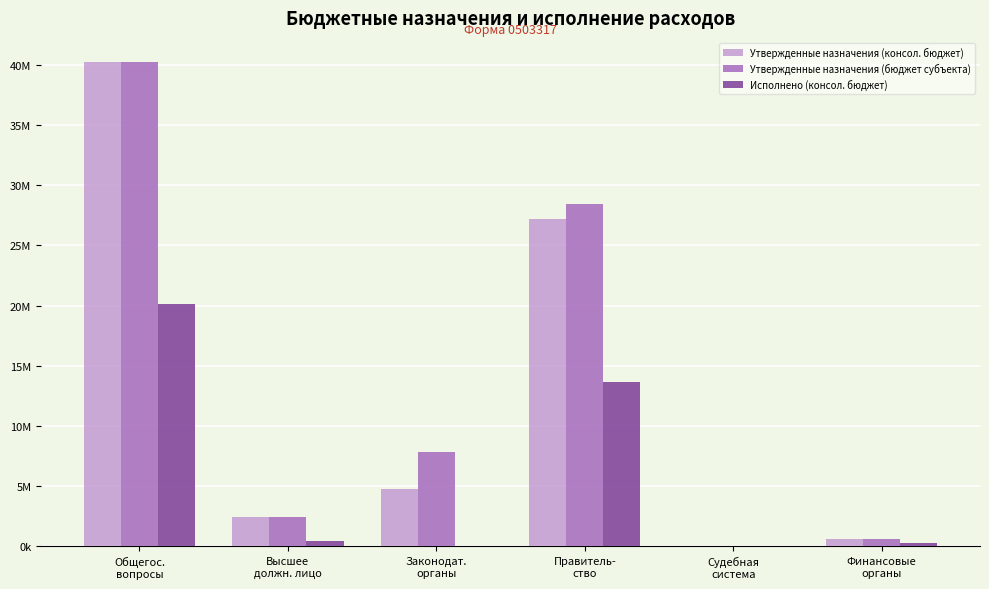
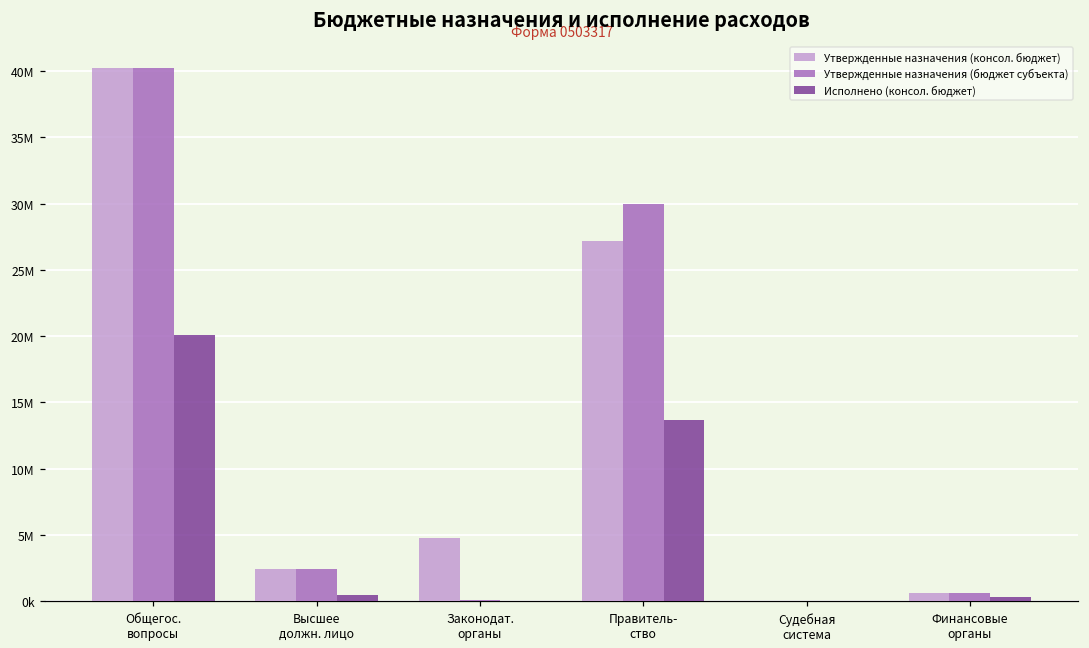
  {
    "Утвержденные назначения (консол. бюджет)": {
      "Общегос. вопросы": 40200000,
      "Высшее должн. лицо": 2400000,
      "Законодат. органы": 4700000,
      "Правитель- ство": 27200000,
      "Финансовые органы": 600000
    },
    "Утвержденные назначения (бюджет субъекта)": {
      "Общегос. вопросы": 40200000,
      "Высшее должн. лицо": 2400000,
-     "Законодат. органы": 7800000,
-     "Правитель- ство": 28400000,
+     "Законодат. органы": 100000,
+     "Правитель- ство": 30000000,
      "Финансовые органы": 600000
    },
    "Исполнено (консол. бюджет)": {
      "Общегос. вопросы": 20100000,
      "Высшее должн. лицо": 400000,
      "Правитель- ство": 13600000,
      "Финансовые органы": 300000
    }
  }
